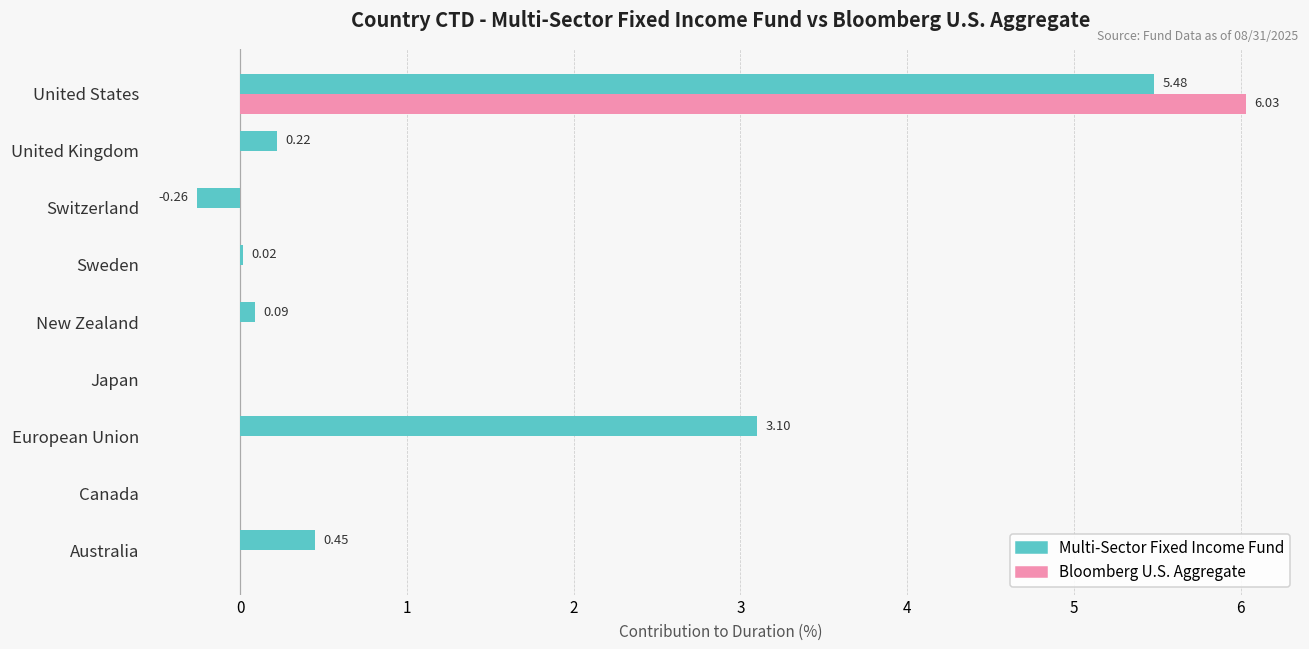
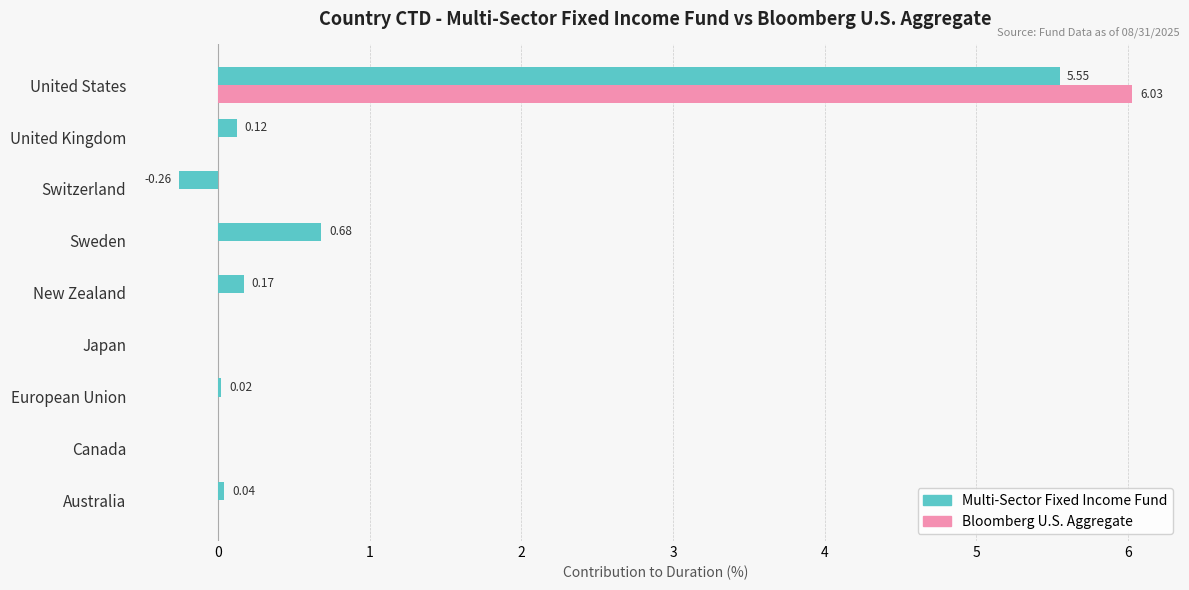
  {
    "Multi-Sector Fixed Income Fund": {
-     "United States": 5.48,
-     "United Kingdom": 0.22,
+     "United States": 5.55,
+     "United Kingdom": 0.12,
      "Switzerland": -0.26,
-     "Sweden": 0.02,
-     "New Zealand": 0.09,
-     "European Union": 3.10,
-     "Australia": 0.45
+     "Sweden": 0.68,
+     "New Zealand": 0.17,
+     "European Union": 0.02,
+     "Australia": 0.04
    },
    "Bloomberg U.S. Aggregate": {
      "United States": 6.03
    }
  }
